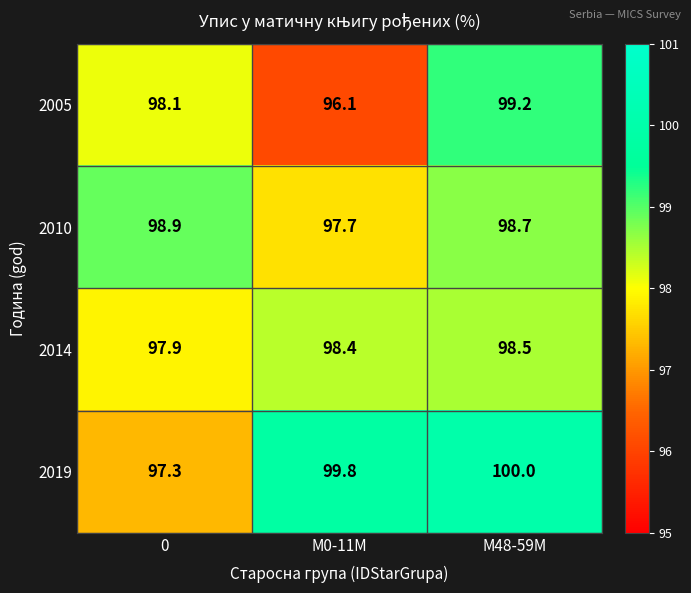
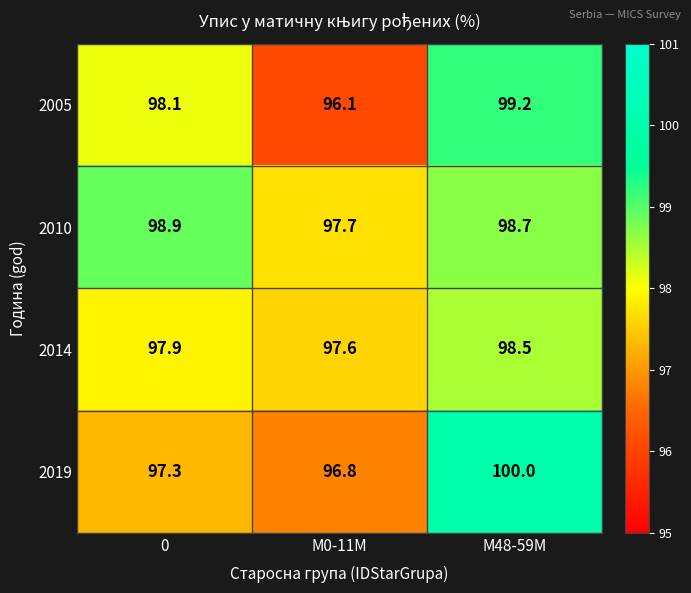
  {
    "2005": {
      "0": 98.1,
      "M0-11M": 96.1,
      "M48-59M": 99.2
    },
    "2010": {
      "0": 98.9,
      "M0-11M": 97.7,
      "M48-59M": 98.7
    },
    "2014": {
      "0": 97.9,
-     "M0-11M": 98.4,
+     "M0-11M": 97.6,
      "M48-59M": 98.5
    },
    "2019": {
      "0": 97.3,
-     "M0-11M": 99.8,
+     "M0-11M": 96.8,
      "M48-59M": 100.0
    }
  }
